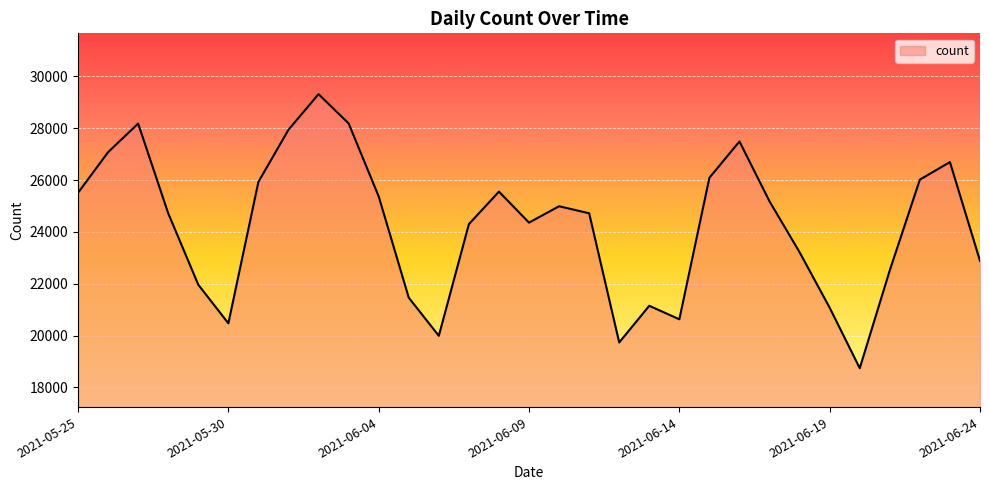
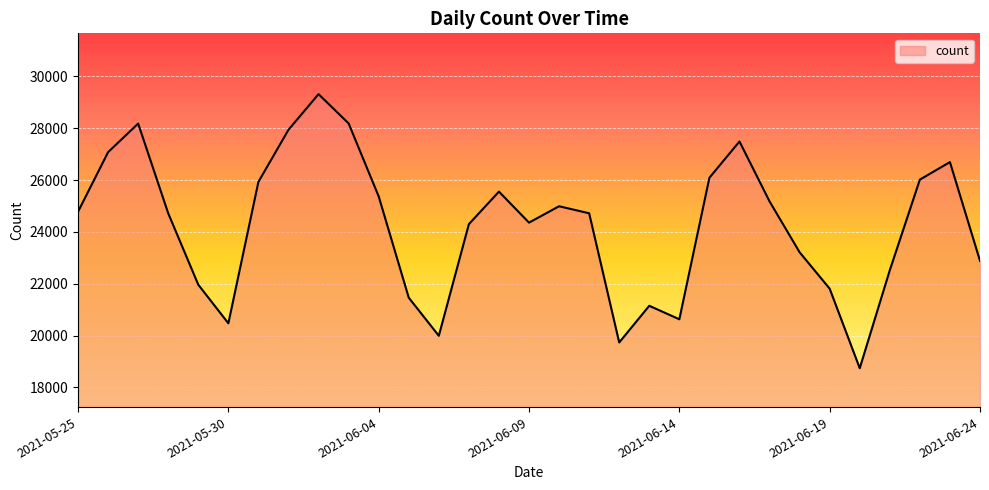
  {
-   "2021-05-25": 25500,
+   "2021-05-25": 24800,
    "2021-05-30": 20500,
    "2021-06-04": 25400,
    "2021-06-09": 24400,
    "2021-06-14": 20600,
-   "2021-06-19": 21100,
+   "2021-06-19": 21800,
    "2021-06-24": 22900
  }
